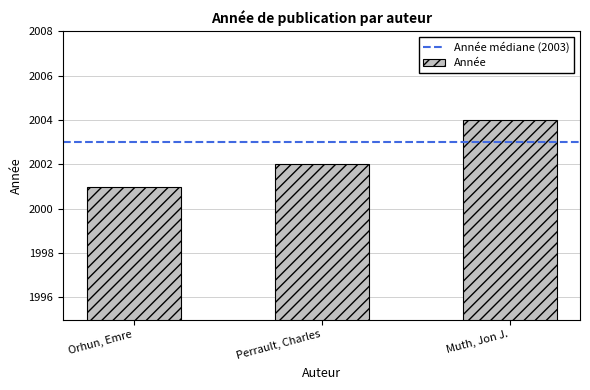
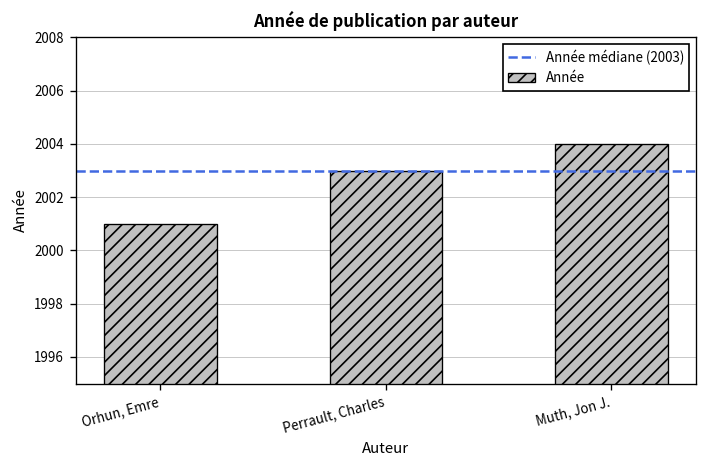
  {
    "Orhun, Emre": 2001,
-   "Perrault, Charles": 2002,
+   "Perrault, Charles": 2003,
    "Muth, Jon J.": 2004
  }
